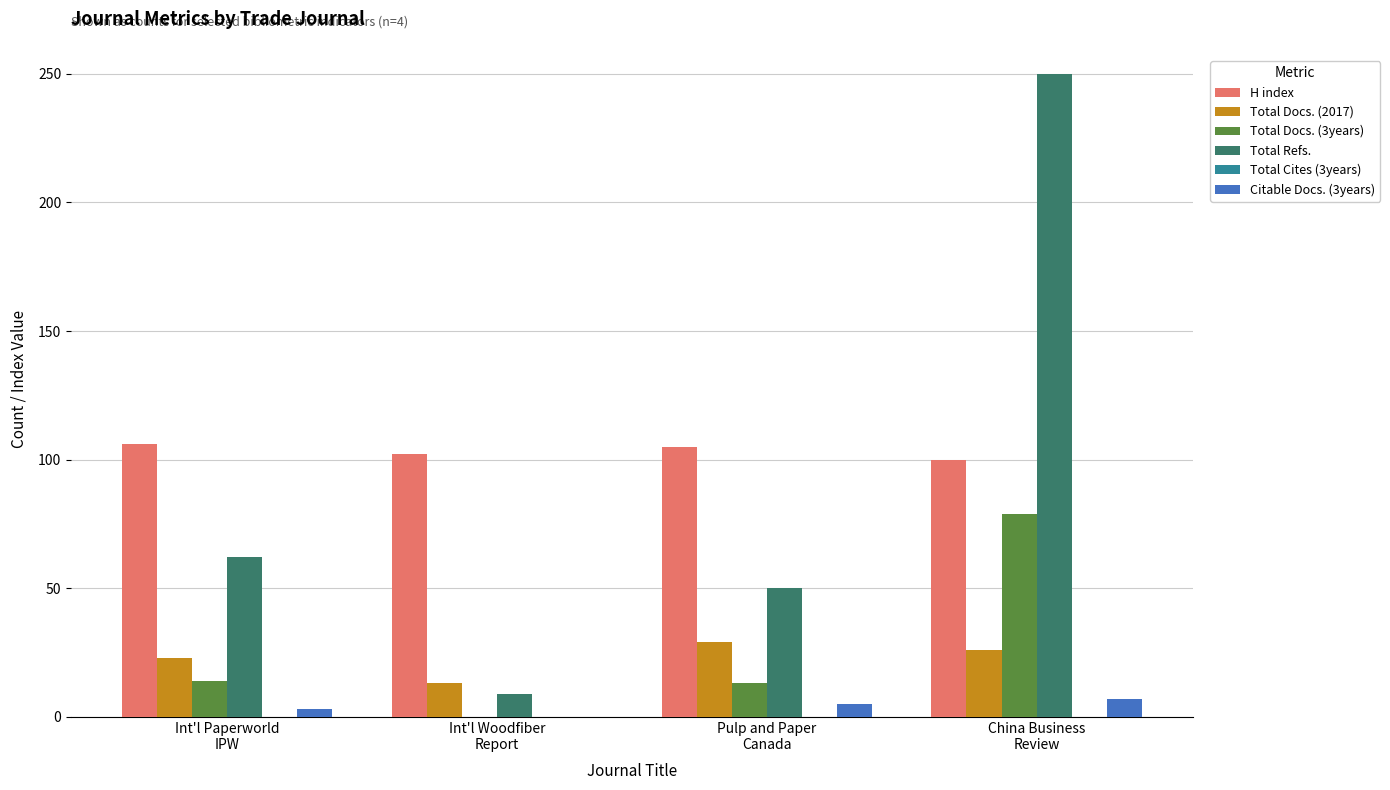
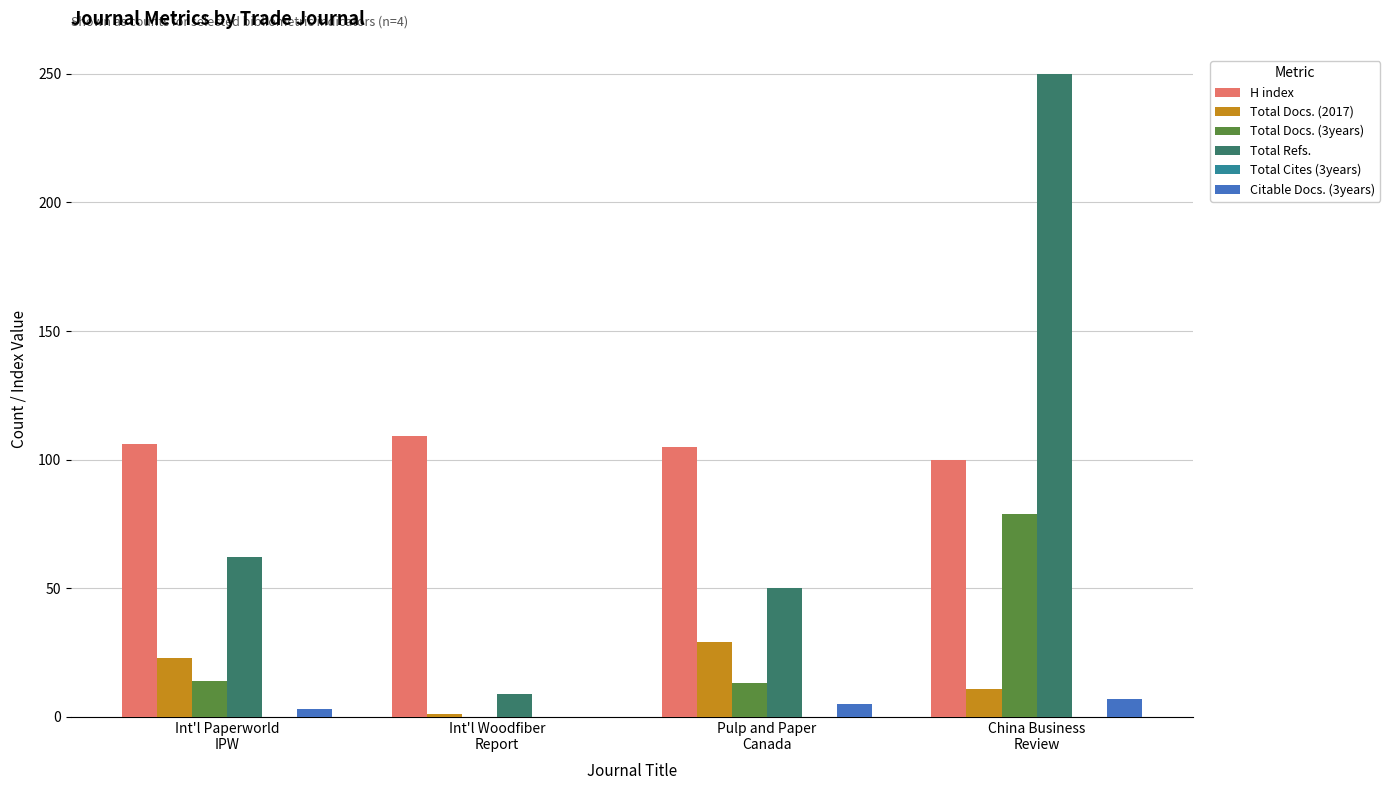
  {
    "H index": {
      "Int'l Paperworld IPW": 106,
-     "Int'l Woodfiber Report": 102,
+     "Int'l Woodfiber Report": 109,
      "Pulp and Paper Canada": 105,
      "China Business Review": 100
    },
    "Total Docs. (2017)": {
      "Int'l Paperworld IPW": 23,
-     "Int'l Woodfiber Report": 13,
+     "Int'l Woodfiber Report": 1,
      "Pulp and Paper Canada": 29,
-     "China Business Review": 26
+     "China Business Review": 11
    }
  }
